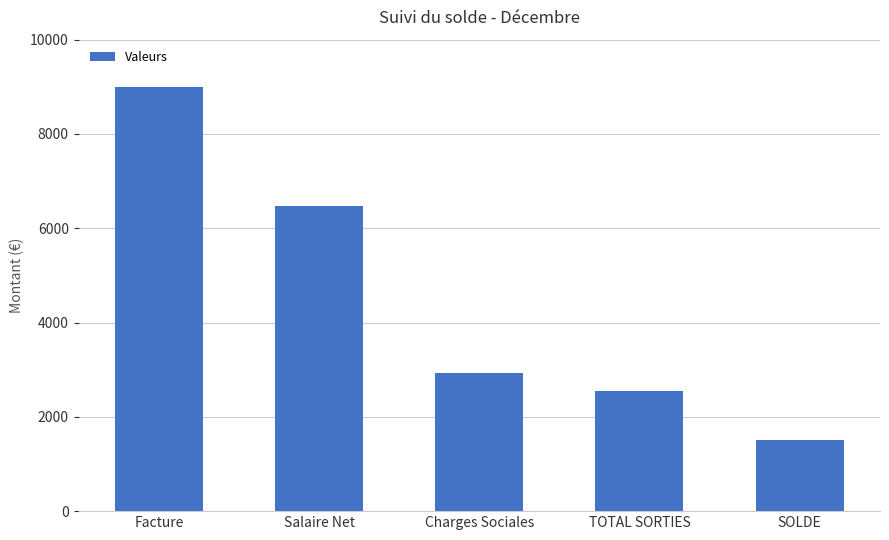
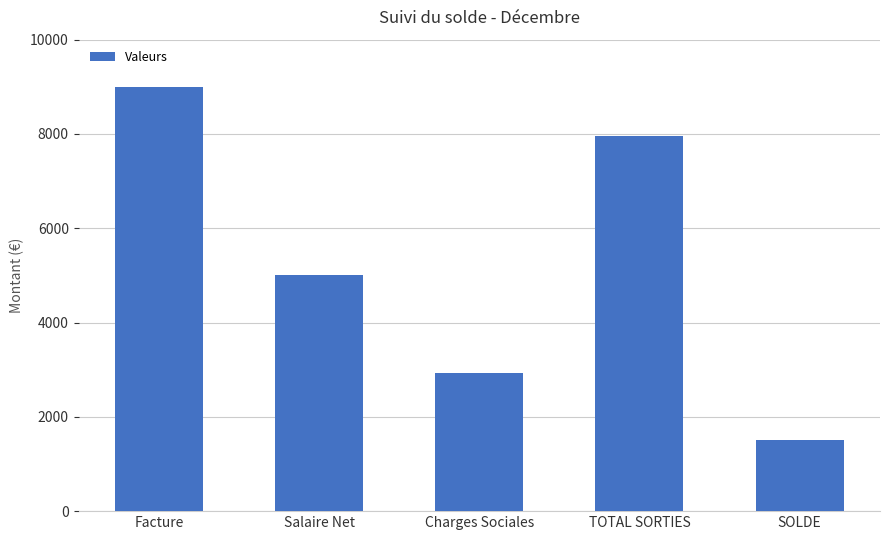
  {
    "Facture": 9000,
-   "Salaire Net": 6500,
+   "Salaire Net": 5000,
    "Charges Sociales": 2900,
-   "TOTAL SORTIES": 2600,
+   "TOTAL SORTIES": 8000,
    "SOLDE": 1500
  }
